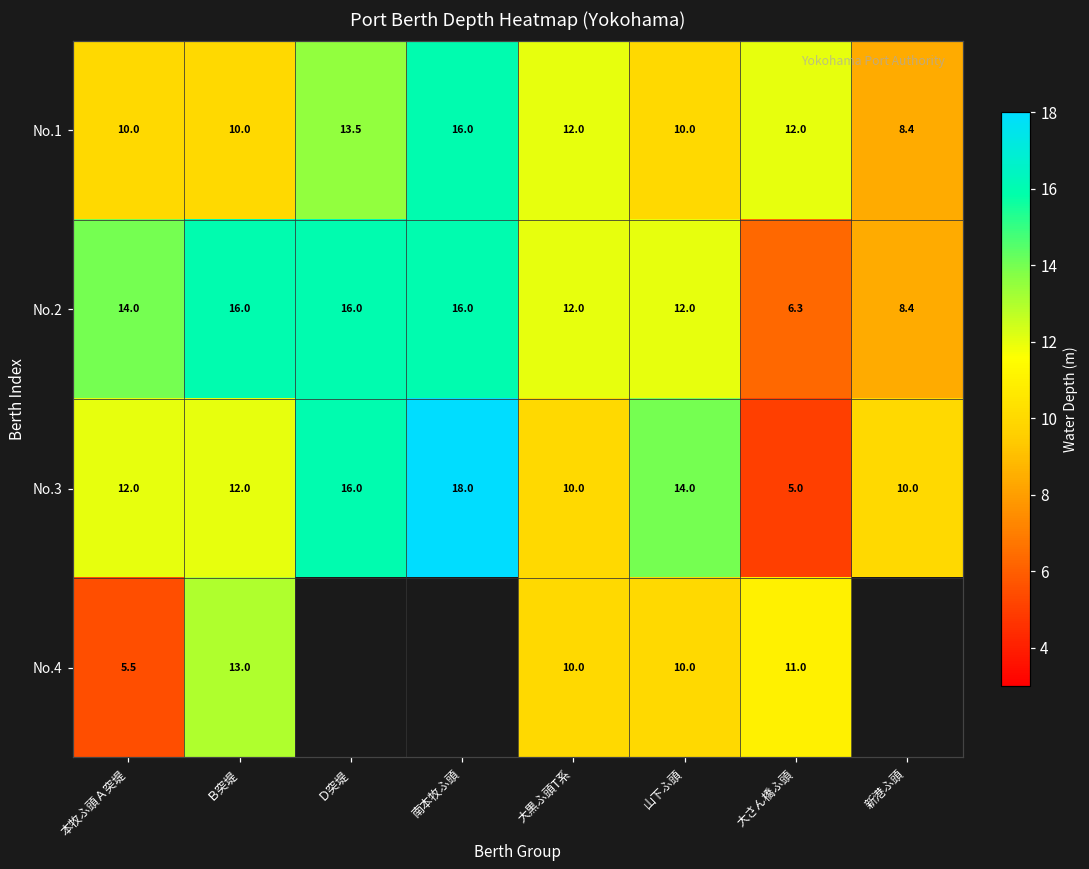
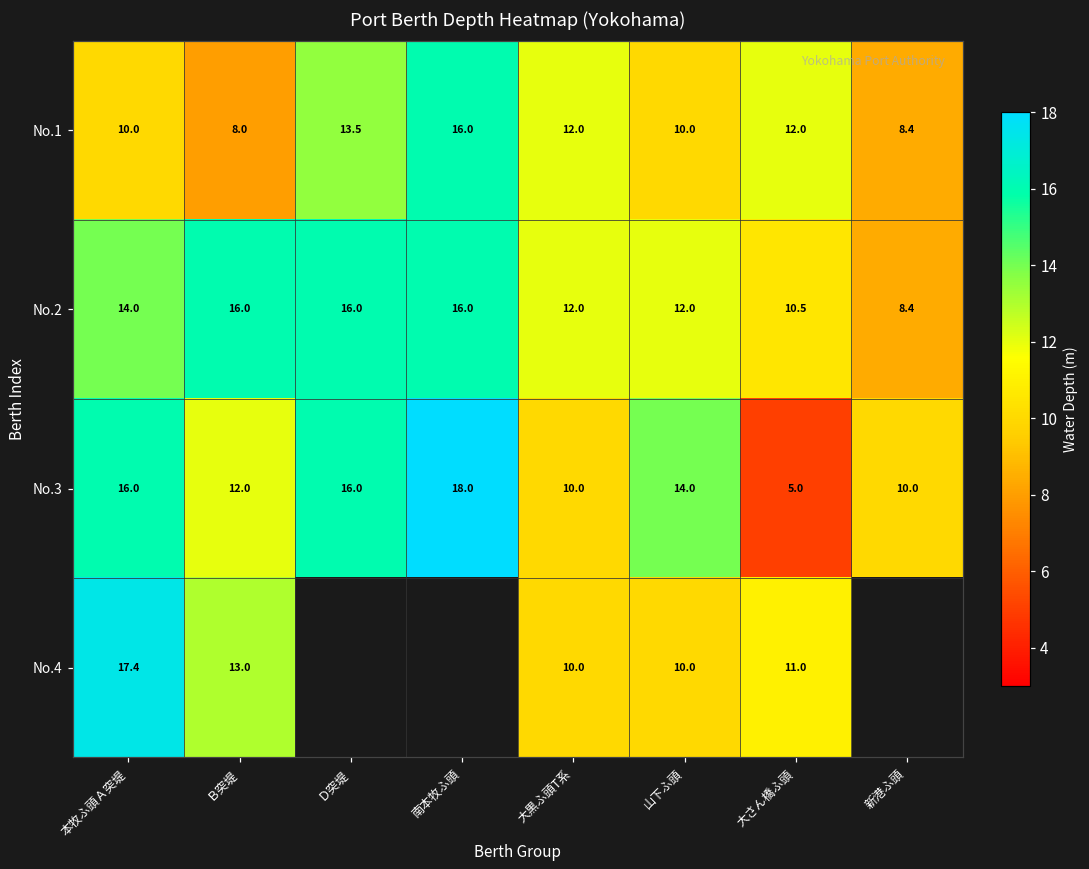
  {
    "No.1": {
      "本牧ふ頭Ａ突堤": 10.0,
-     "Ｂ突堤": 10.0,
+     "Ｂ突堤": 8.0,
      "Ｄ突堤": 13.5,
      "南本牧ふ頭": 16.0,
      "大黒ふ頭T系": 12.0,
      "山下ふ頭": 10.0,
      "大さん橋ふ頭": 12.0
    },
    "No.2": {
      "本牧ふ頭Ａ突堤": 14.0,
      "Ｂ突堤": 16.0,
      "Ｄ突堤": 16.0,
      "南本牧ふ頭": 16.0,
      "大黒ふ頭T系": 12.0,
      "山下ふ頭": 12.0,
-     "大さん橋ふ頭": 6.3,
+     "大さん橋ふ頭": 10.5,
      "新港ふ頭": 8.4
    },
    "No.3": {
-     "本牧ふ頭Ａ突堤": 12.0,
+     "本牧ふ頭Ａ突堤": 16.0,
      "Ｂ突堤": 12.0,
      "Ｄ突堤": 16.0,
      "南本牧ふ頭": 18.0,
      "大黒ふ頭T系": 10.0,
      "山下ふ頭": 14.0,
      "大さん橋ふ頭": 5.0,
      "新港ふ頭": 10.0
    },
    "No.4": {
-     "本牧ふ頭Ａ突堤": 5.5,
+     "本牧ふ頭Ａ突堤": 17.4,
      "Ｂ突堤": 13.0,
      "大黒ふ頭T系": 10.0,
      "山下ふ頭": 10.0,
      "大さん橋ふ頭": 11.0
    }
  }
